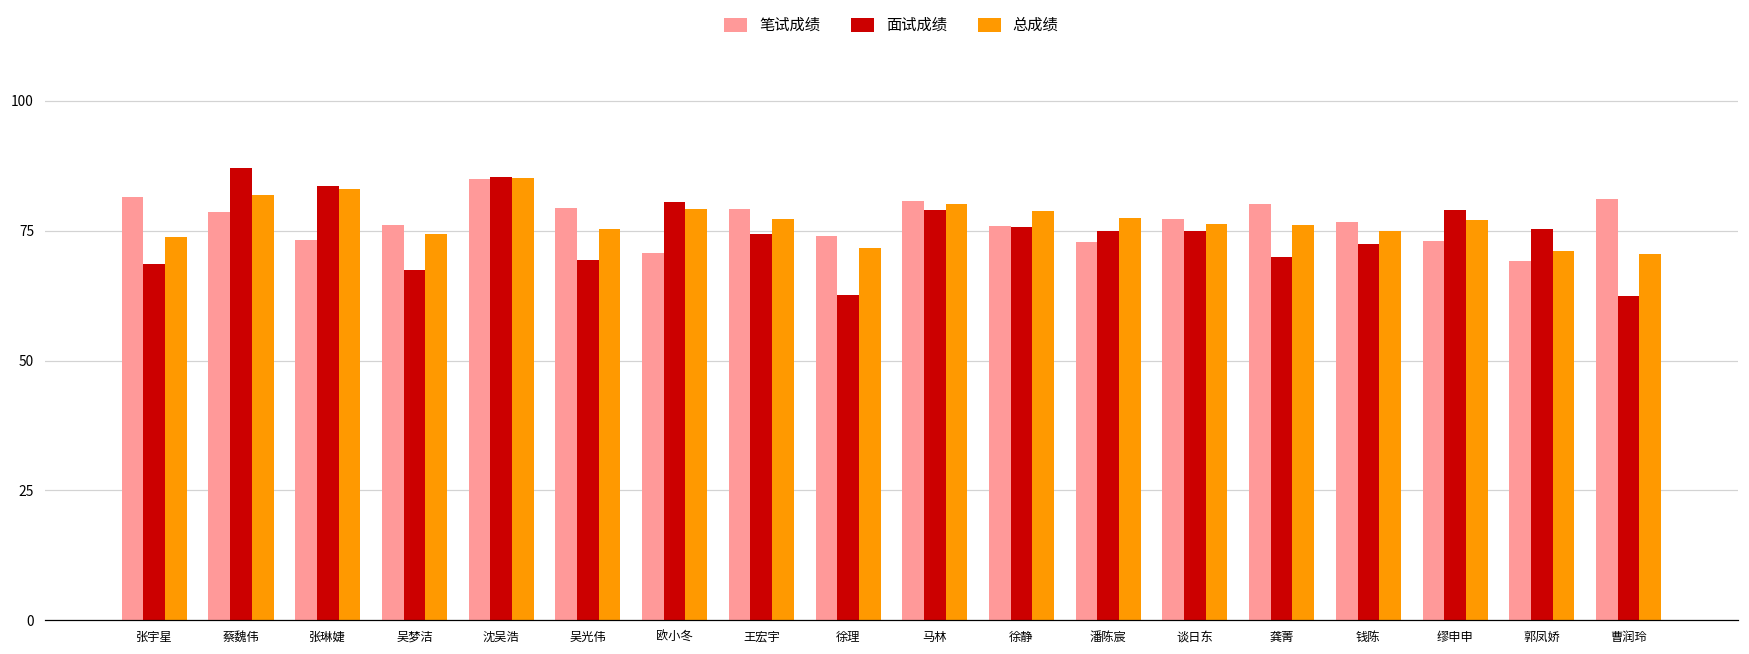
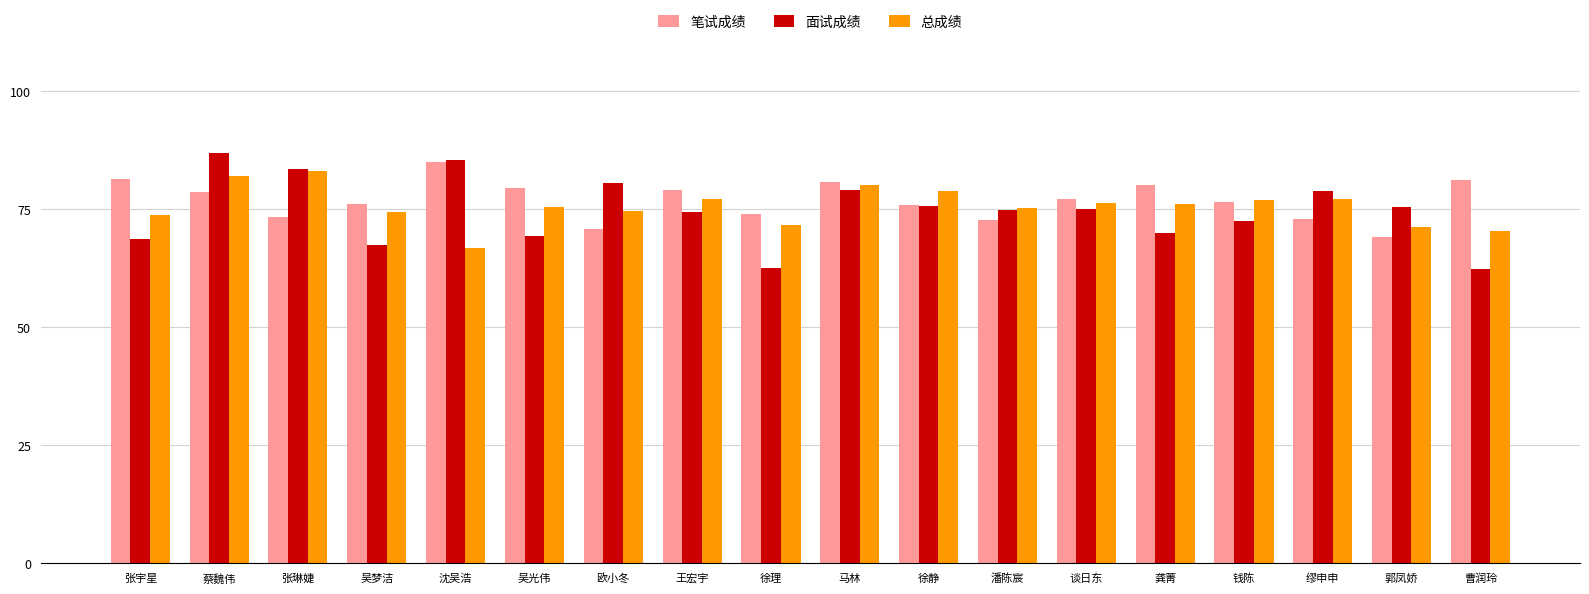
  {
    "笔试成绩": {
      "张宇星": 82,
      "蔡魏伟": 79,
      "张琳婕": 73,
      "吴梦洁": 76,
      "沈吴浩": 85,
      "吴光伟": 79,
      "欧小冬": 71,
      "王宏宇": 79,
      "徐理": 74,
      "马林": 81,
      "徐静": 76,
      "潘陈宸": 73,
      "谈日东": 77,
      "龚菁": 80,
      "钱陈": 77,
      "缪申申": 73,
      "郭凤娇": 69,
      "曹润玲": 81
    },
    "面试成绩": {
      "张宇星": 69,
      "蔡魏伟": 87,
      "张琳婕": 84,
      "吴梦洁": 67,
      "沈吴浩": 85,
      "吴光伟": 69,
      "欧小冬": 81,
      "王宏宇": 74,
      "徐理": 63,
      "马林": 79,
      "徐静": 76,
      "潘陈宸": 75,
      "谈日东": 75,
      "龚菁": 70,
      "钱陈": 72,
      "缪申申": 79,
      "郭凤娇": 75,
      "曹润玲": 62
    },
    "总成绩": {
      "张宇星": 74,
      "蔡魏伟": 82,
      "张琳婕": 83,
      "吴梦洁": 74,
-     "沈吴浩": 85,
+     "沈吴浩": 67,
      "吴光伟": 75,
-     "欧小冬": 79,
+     "欧小冬": 75,
      "王宏宇": 77,
      "徐理": 72,
      "马林": 80,
      "徐静": 79,
-     "潘陈宸": 78,
+     "潘陈宸": 75,
      "谈日东": 76,
      "龚菁": 76,
-     "钱陈": 75,
+     "钱陈": 77,
      "缪申申": 77,
      "郭凤娇": 71,
      "曹润玲": 70
    }
  }
